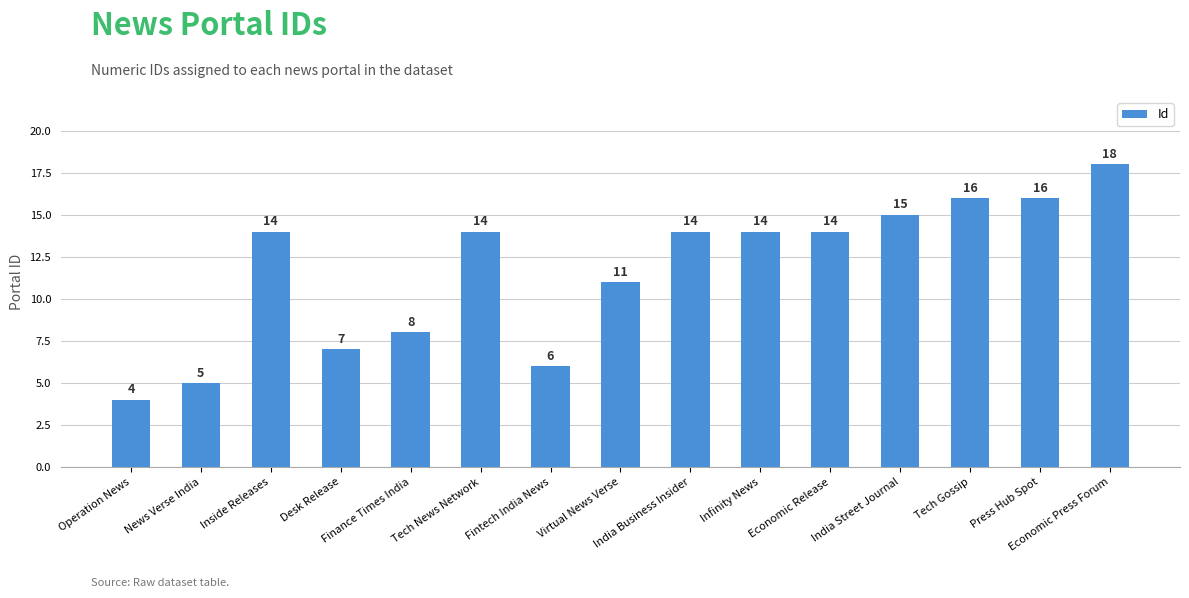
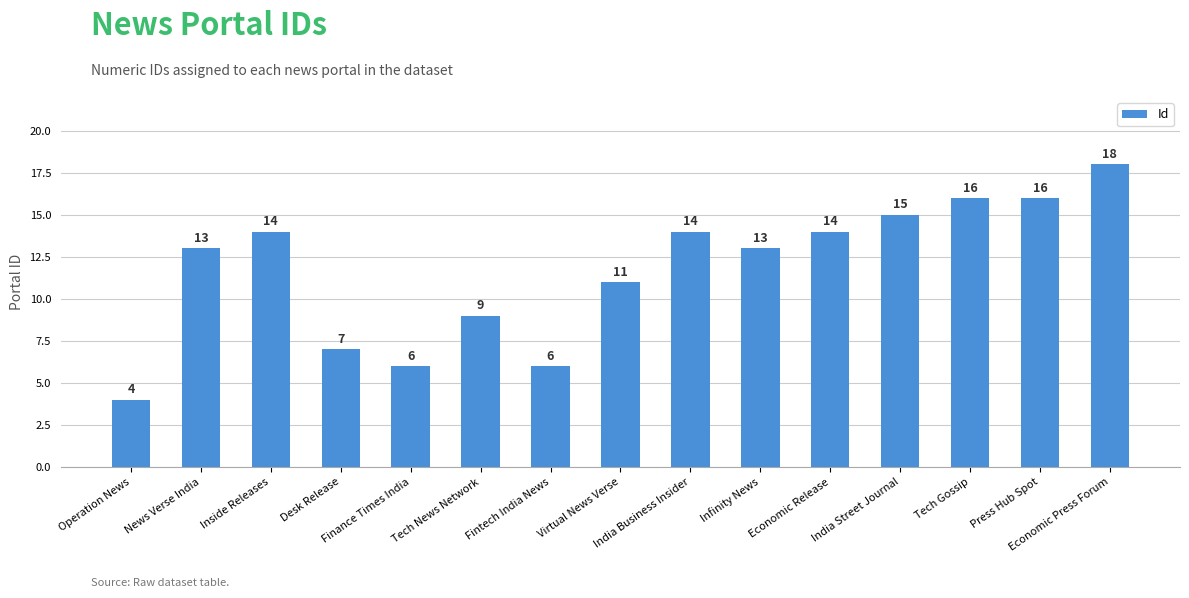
  {
    "Operation News": 4,
-   "News Verse India": 5,
+   "News Verse India": 13,
    "Inside Releases": 14,
    "Desk Release": 7,
-   "Finance Times India": 8,
-   "Tech News Network": 14,
+   "Finance Times India": 6,
+   "Tech News Network": 9,
    "Fintech India News": 6,
    "Virtual News Verse": 11,
    "India Business Insider": 14,
-   "Infinity News": 14,
+   "Infinity News": 13,
    "Economic Release": 14,
    "India Street Journal": 15,
    "Tech Gossip": 16,
    "Press Hub Spot": 16,
    "Economic Press Forum": 18
  }
